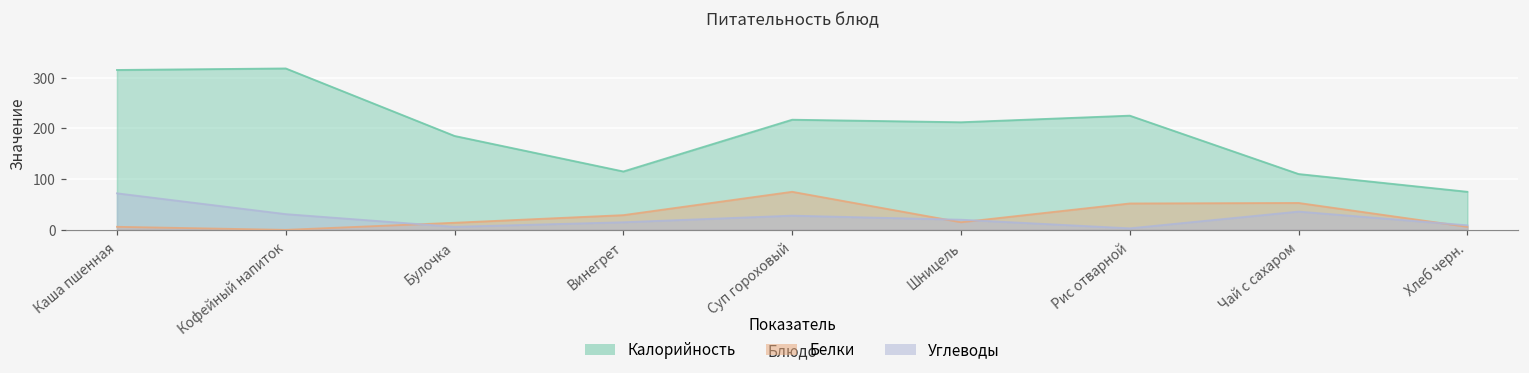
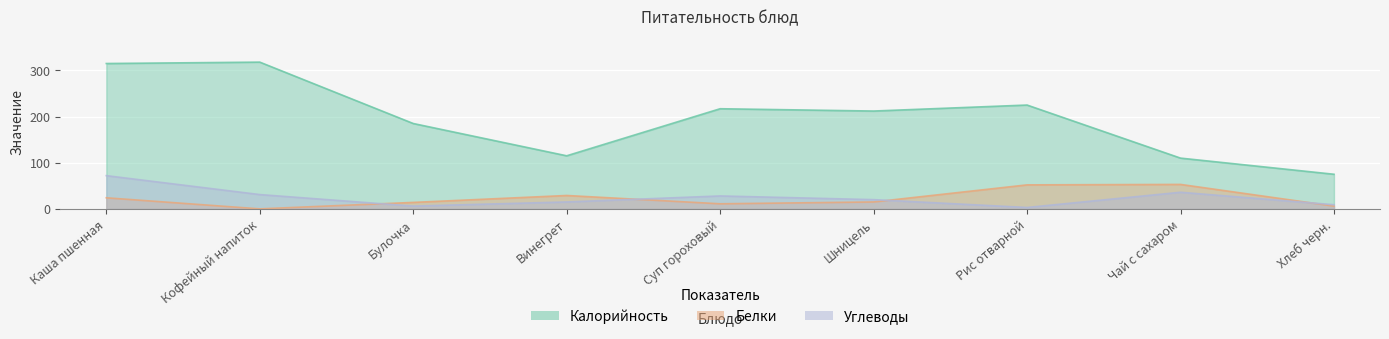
  {
    "Белки": {
-     "Каша пшенная": 10,
+     "Каша пшенная": 20,
      "Кофейный напиток": 0,
      "Булочка": 10,
      "Винегрет": 30,
-     "Суп гороховый": 80,
+     "Суп гороховый": 10,
      "Рис отварной": 50,
      "Чай с сахаром": 50
    }
  }
